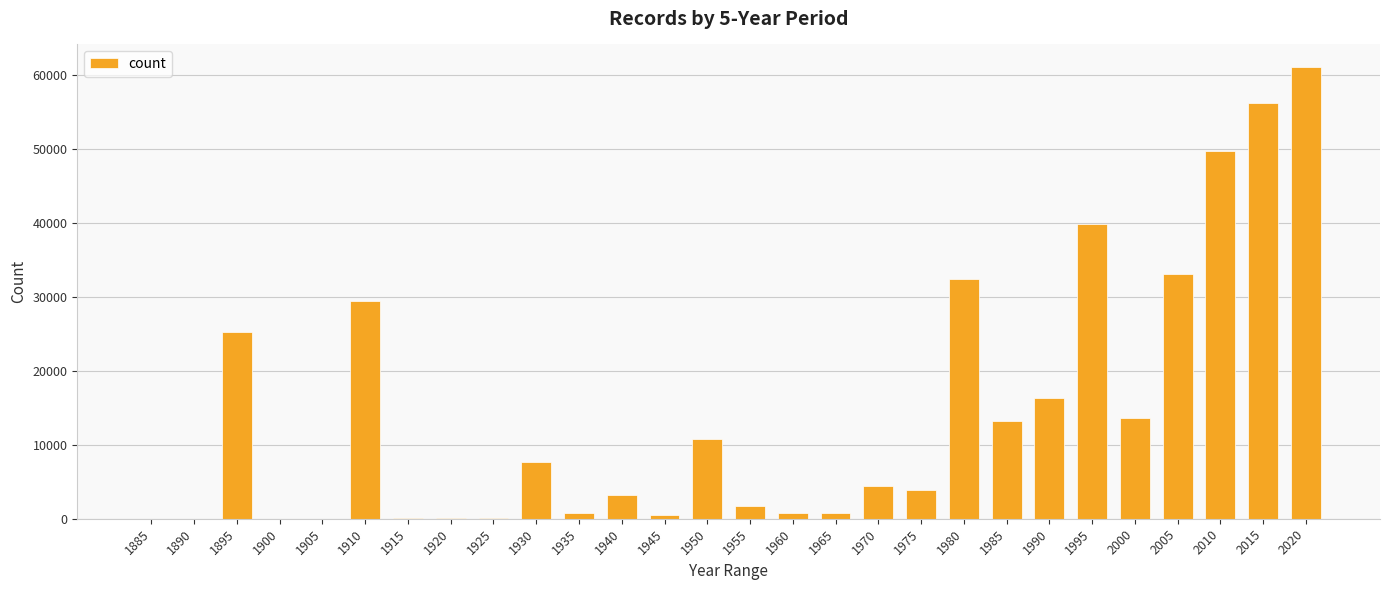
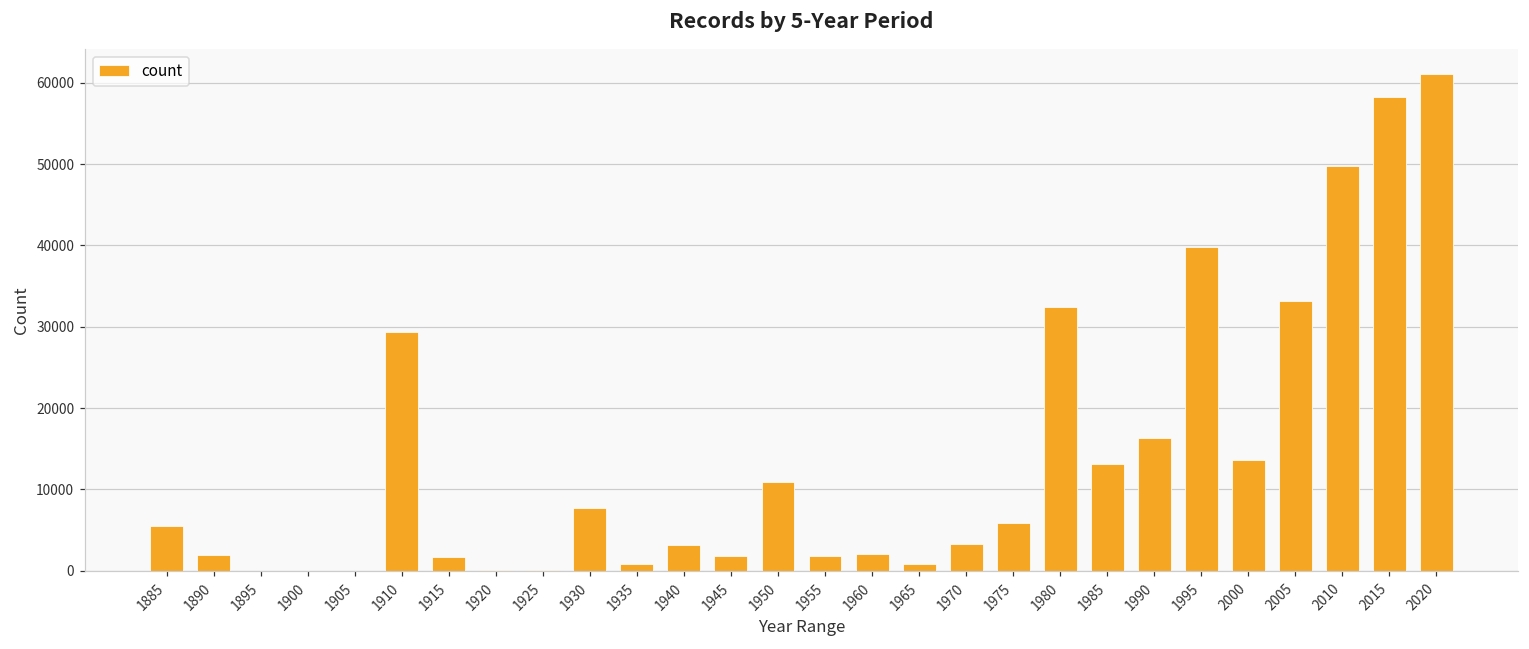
  {
-   "1885": 0,
-   "1890": 0,
-   "1895": 25000,
+   "1885": 5000,
+   "1890": 2000,
+   "1895": 0,
    "1900": 0,
    "1905": 0,
    "1910": 29000,
-   "1915": 0,
+   "1915": 2000,
    "1930": 8000,
    "1935": 1000,
    "1940": 3000,
-   "1945": 0,
+   "1945": 2000,
    "1950": 11000,
    "1955": 2000,
-   "1960": 1000,
+   "1960": 2000,
    "1965": 1000,
-   "1970": 4000,
-   "1975": 4000,
+   "1970": 3000,
+   "1975": 6000,
    "1980": 32000,
    "1985": 13000,
    "1990": 16000,
    "1995": 40000,
    "2000": 14000,
    "2005": 33000,
    "2010": 50000,
-   "2015": 56000,
+   "2015": 58000,
    "2020": 61000
  }
